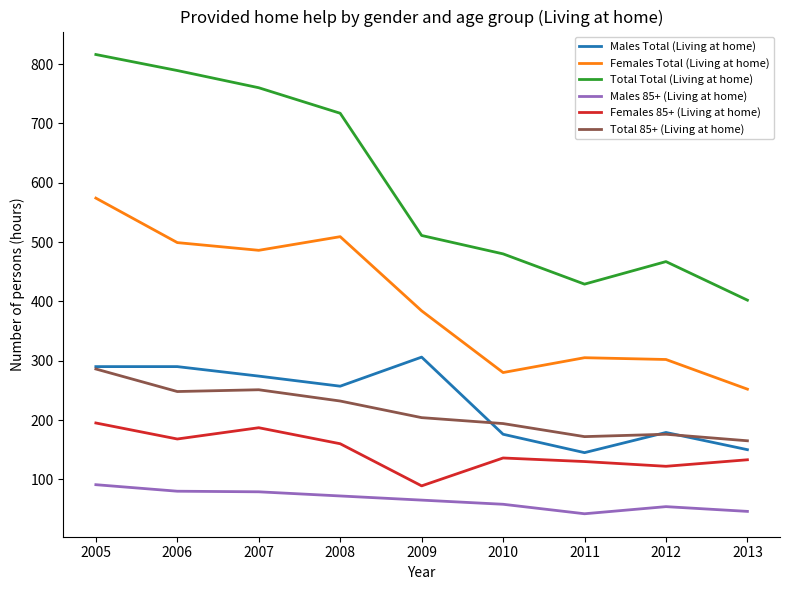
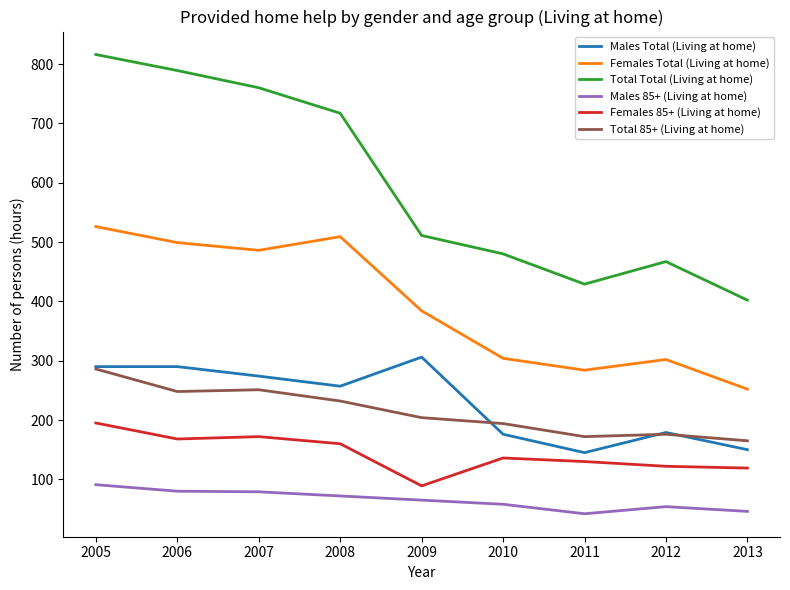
  {
    "Males Total (Living at home)": {
      "2006": 290,
      "2007": 270,
      "2008": 260,
      "2009": 310,
      "2010": 180,
      "2011": 150,
      "2013": 150
    },
    "Females Total (Living at home)": {
-     "2005": 570,
+     "2005": 530,
      "2006": 500,
      "2007": 490,
      "2008": 510,
      "2009": 380,
-     "2010": 280,
-     "2011": 310,
+     "2010": 300,
+     "2011": 280,
      "2012": 300,
      "2013": 250
    },
    "Total Total (Living at home)": {
      "2005": 820,
      "2006": 790,
      "2007": 760,
      "2008": 720,
      "2009": 510,
      "2010": 480,
      "2011": 430,
      "2012": 470,
      "2013": 400
    },
    "Males 85+ (Living at home)": {
      "2005": 90,
      "2006": 80,
      "2007": 80,
      "2008": 70,
      "2009": 70,
      "2010": 60,
      "2011": 40,
      "2012": 50,
      "2013": 50
    },
    "Females 85+ (Living at home)": {
      "2005": 200,
      "2006": 170,
-     "2007": 190,
+     "2007": 170,
      "2008": 160,
      "2009": 90,
      "2010": 140,
      "2011": 130,
      "2012": 120,
-     "2013": 130
+     "2013": 120
    },
    "Total 85+ (Living at home)": {
      "2006": 250,
      "2007": 250,
      "2008": 230,
      "2009": 200,
      "2010": 190,
      "2011": 170,
      "2013": 170
    }
  }
